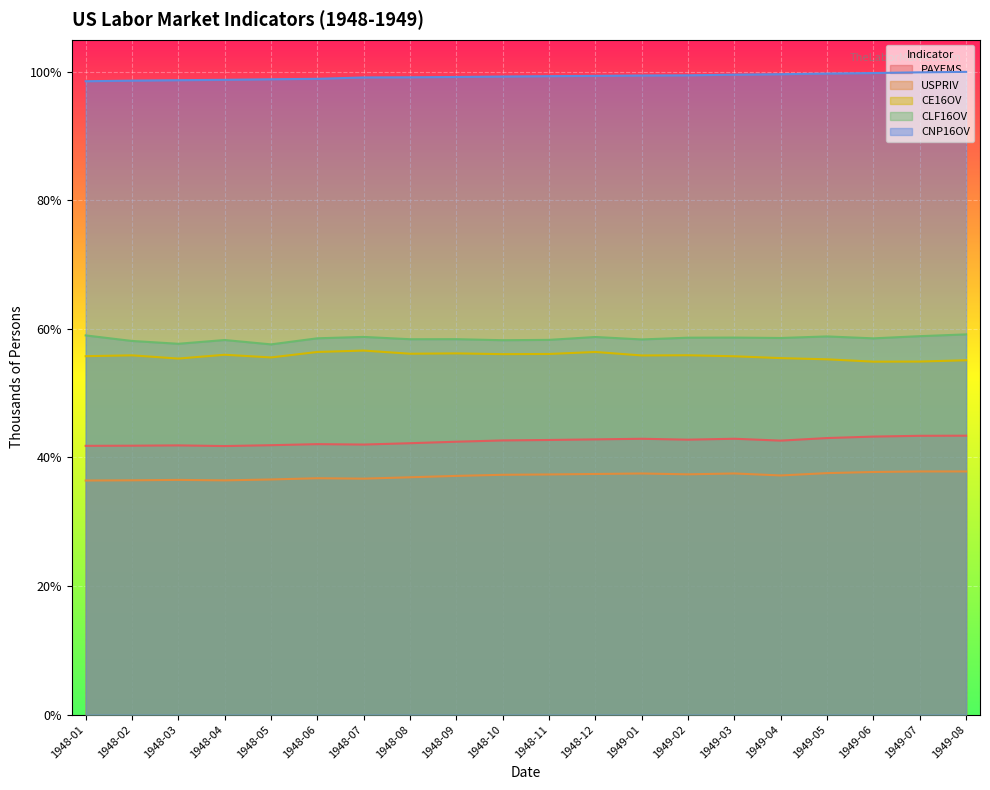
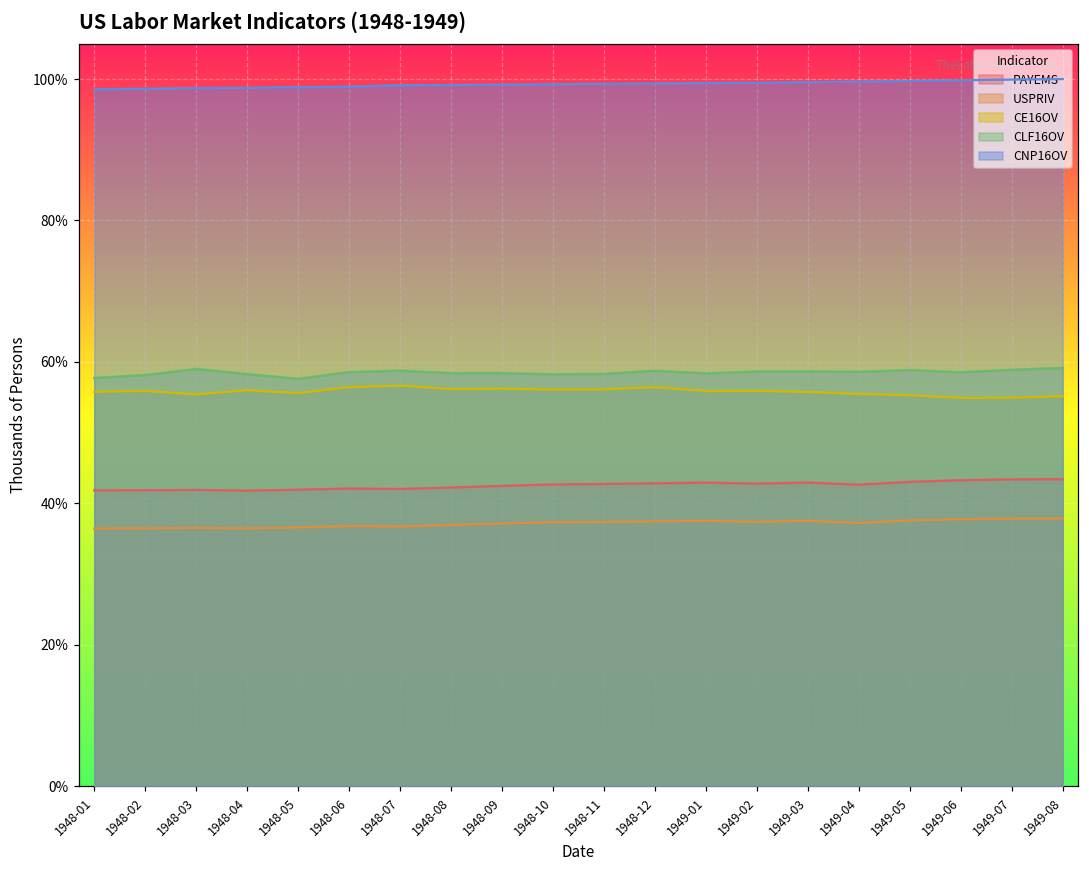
  {
    "CLF16OV": {
-     "1948-01": "59%",
+     "1948-01": "58%",
      "1948-02": "58%",
-     "1948-03": "58%",
+     "1948-03": "59%",
      "1948-04": "58%",
      "1948-05": "58%",
      "1948-06": "59%",
      "1948-07": "59%",
      "1948-08": "58%",
      "1948-09": "58%",
      "1948-10": "58%",
      "1948-11": "58%",
      "1948-12": "59%",
      "1949-01": "58%",
      "1949-02": "59%",
      "1949-03": "59%",
      "1949-04": "59%",
      "1949-05": "59%",
      "1949-06": "59%",
      "1949-07": "59%",
      "1949-08": "59%"
    },
    "CNP16OV": {
      "1948-01": "99%",
      "1948-02": "99%",
      "1948-03": "99%",
      "1948-04": "99%",
      "1948-05": "99%",
      "1948-06": "99%",
      "1948-07": "99%",
      "1948-08": "99%",
      "1948-09": "99%",
      "1948-10": "99%",
      "1948-11": "99%",
      "1948-12": "99%",
      "1949-01": "99%",
      "1949-02": "99%",
      "1949-03": "100%",
      "1949-04": "100%",
      "1949-05": "100%",
      "1949-06": "100%"
    }
  }
